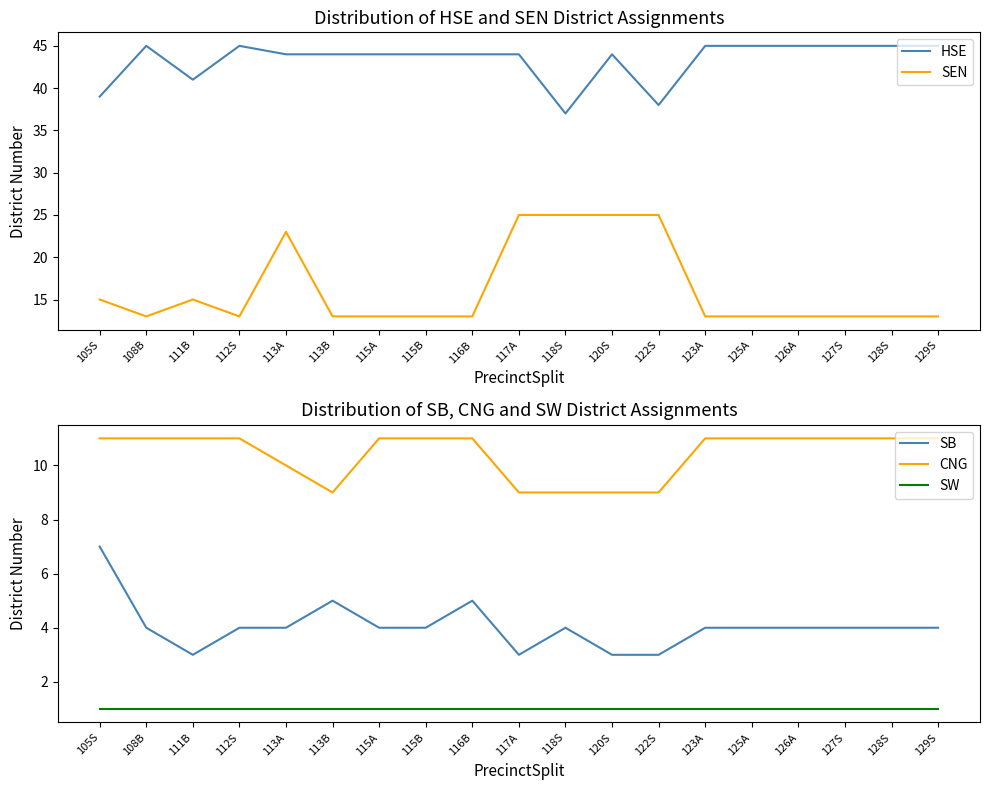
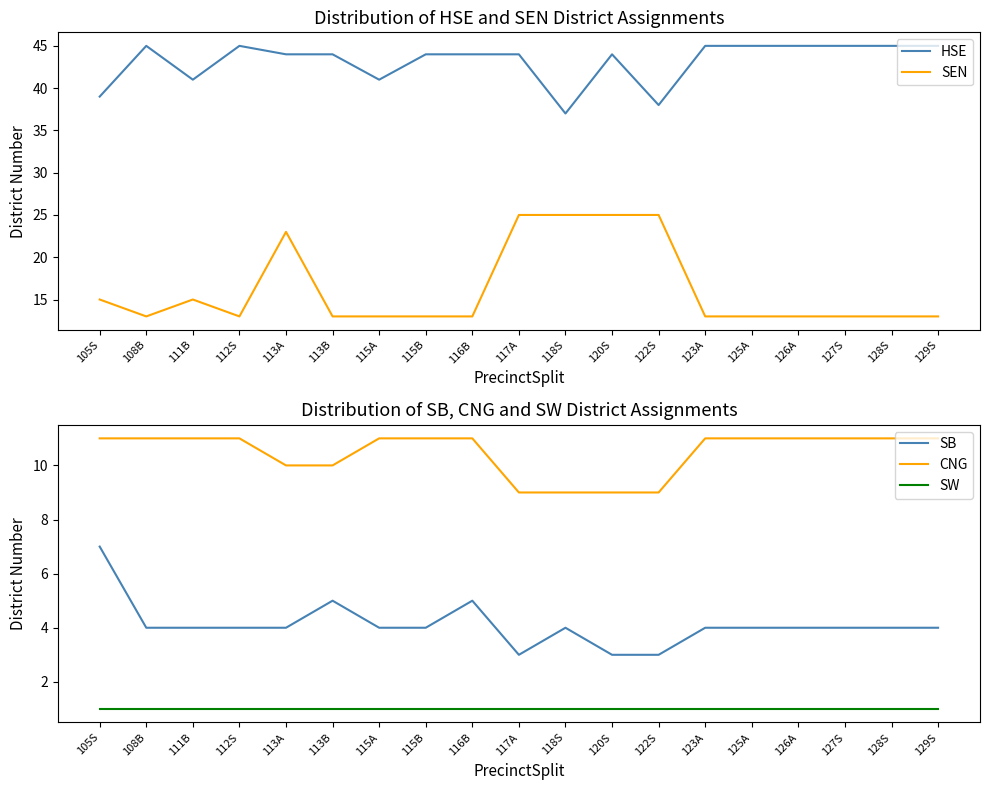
  {
    "Distribution of HSE and SEN District Assignments": {
      "HSE": {
        "105S": 39,
        "108B": 45,
        "111B": 41,
        "112S": 45,
        "113A": 44,
        "113B": 44,
-       "115A": 44,
+       "115A": 41,
        "115B": 44,
        "116B": 44,
        "117A": 44,
        "118S": 37,
        "120S": 44,
        "122S": 38,
        "123A": 45,
        "125A": 45,
        "126A": 45,
        "127S": 45,
        "128S": 45
      },
      "SEN": {
        "105S": 15,
        "108B": 13,
        "111B": 15,
        "112S": 13,
        "113A": 23,
        "113B": 13,
        "115A": 13,
        "115B": 13,
        "116B": 13,
        "117A": 25,
        "118S": 25,
        "120S": 25,
        "122S": 25,
        "123A": 13,
        "125A": 13,
        "126A": 13,
        "127S": 13,
        "128S": 13,
        "129S": 13
      }
    },
    "Distribution of SB, CNG and SW District Assignments": {
      "SB": {
        "105S": 7,
        "108B": 4,
-       "111B": 3,
+       "111B": 4,
        "112S": 4,
        "113A": 4,
        "113B": 5,
        "115A": 4,
        "115B": 4,
        "116B": 5,
        "117A": 3,
        "118S": 4,
        "120S": 3,
        "122S": 3,
        "123A": 4,
        "125A": 4,
        "126A": 4,
        "127S": 4,
        "128S": 4,
        "129S": 4
      },
      "CNG": {
        "105S": 11,
        "108B": 11,
        "111B": 11,
        "112S": 11,
        "113A": 10,
-       "113B": 9,
+       "113B": 10,
        "115A": 11,
        "115B": 11,
        "116B": 11,
        "117A": 9,
        "118S": 9,
        "120S": 9,
        "122S": 9,
        "123A": 11,
        "125A": 11,
        "126A": 11,
        "127S": 11,
        "128S": 11
      },
      "SW": {
        "105S": 1,
        "108B": 1,
        "111B": 1,
        "112S": 1,
        "113A": 1,
        "113B": 1,
        "115A": 1,
        "115B": 1,
        "116B": 1,
        "117A": 1,
        "118S": 1,
        "120S": 1,
        "122S": 1,
        "123A": 1,
        "125A": 1,
        "126A": 1,
        "127S": 1,
        "128S": 1,
        "129S": 1
      }
    }
  }
